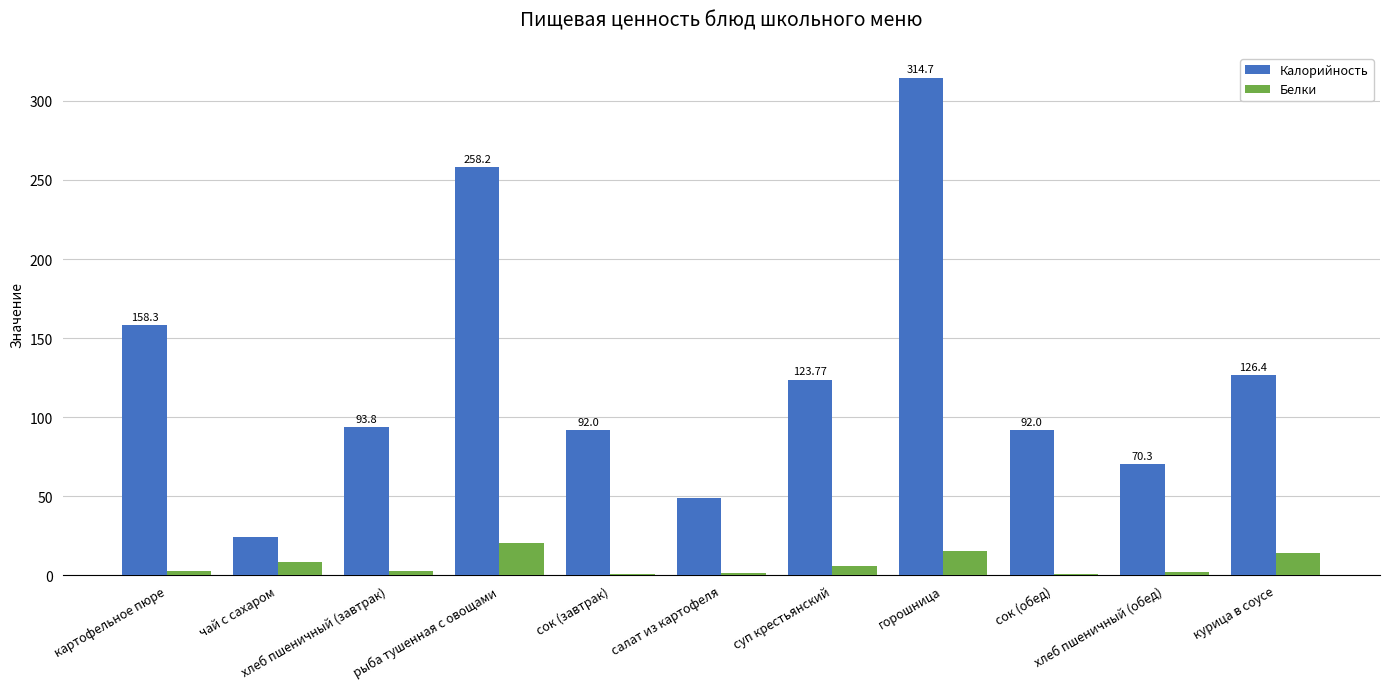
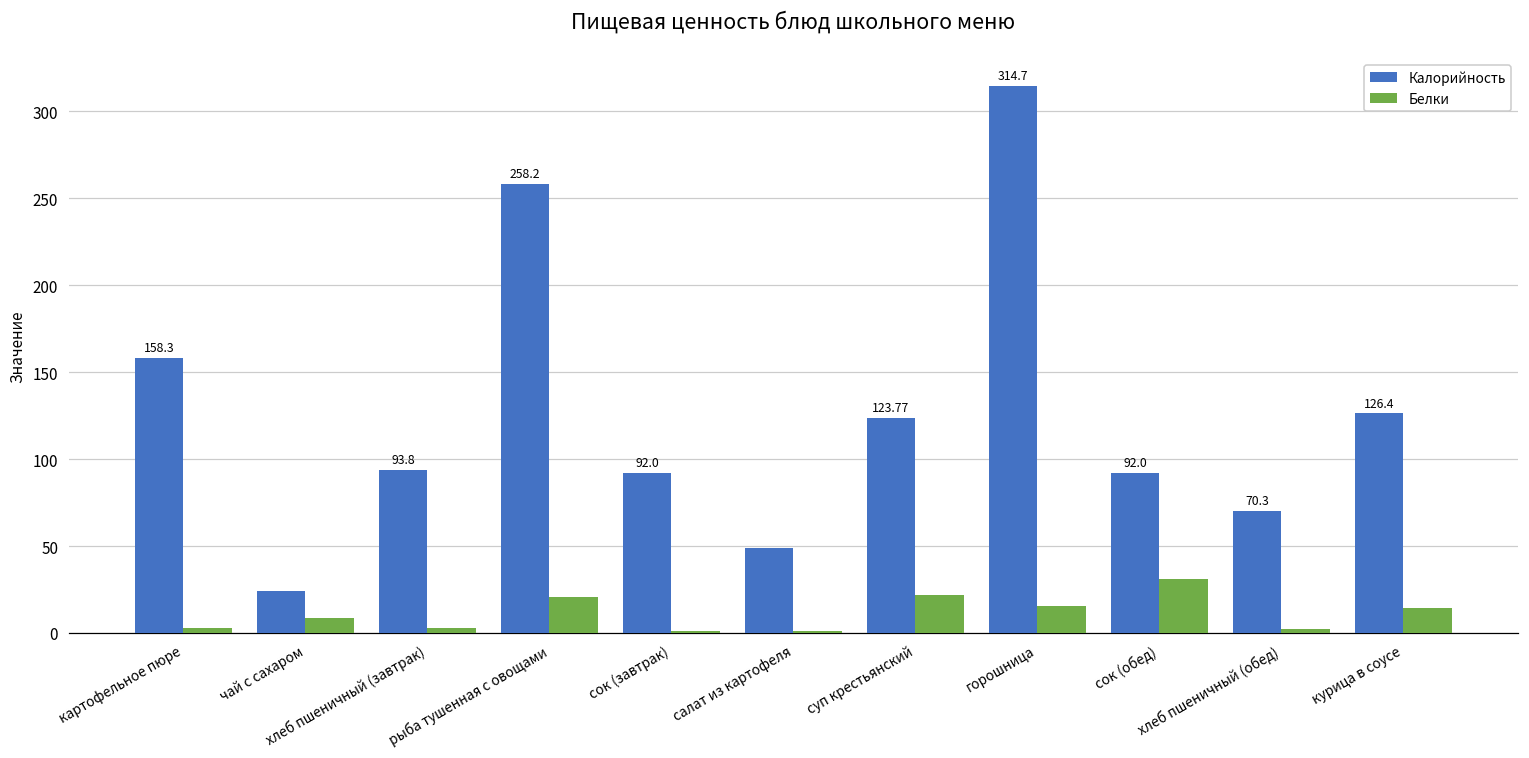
  {
    "Калорийность": {
      "картофельное пюре": 158.3,
      "хлеб пшеничный (завтрак)": 93.8,
      "рыба тушенная с овощами": 258.2,
      "сок (завтрак)": 92.0,
      "суп крестьянский": 123.77,
      "горошница": 314.7,
      "сок (обед)": 92.0,
      "хлеб пшеничный (обед)": 70.3,
      "курица в соусе": 126.4
    },
    "Белки": {
      "картофельное пюре": 3,
      "чай с сахаром": 9,
      "хлеб пшеничный (завтрак)": 3,
      "рыба тушенная с овощами": 20,
-     "суп крестьянский": 6,
+     "суп крестьянский": 22,
      "горошница": 16,
-     "сок (обед)": 1,
+     "сок (обед)": 31,
      "хлеб пшеничный (обед)": 2,
      "курица в соусе": 14
    }
  }
